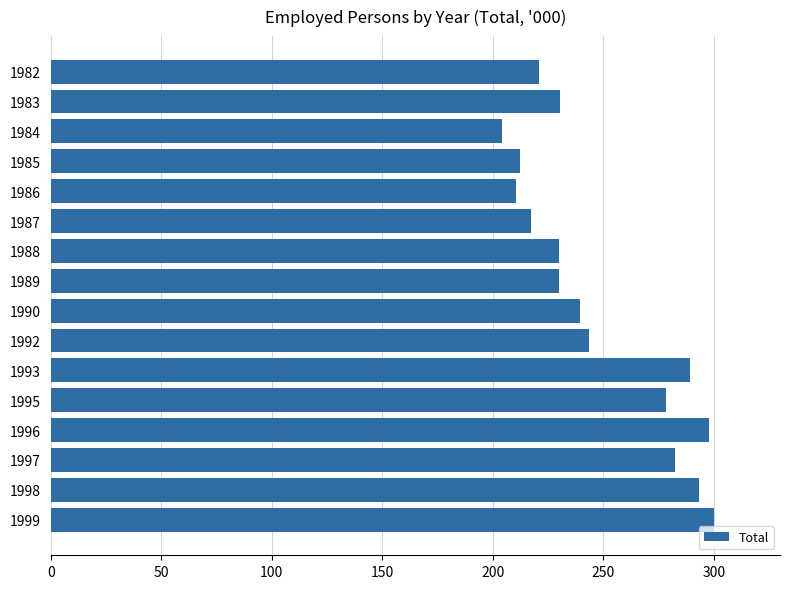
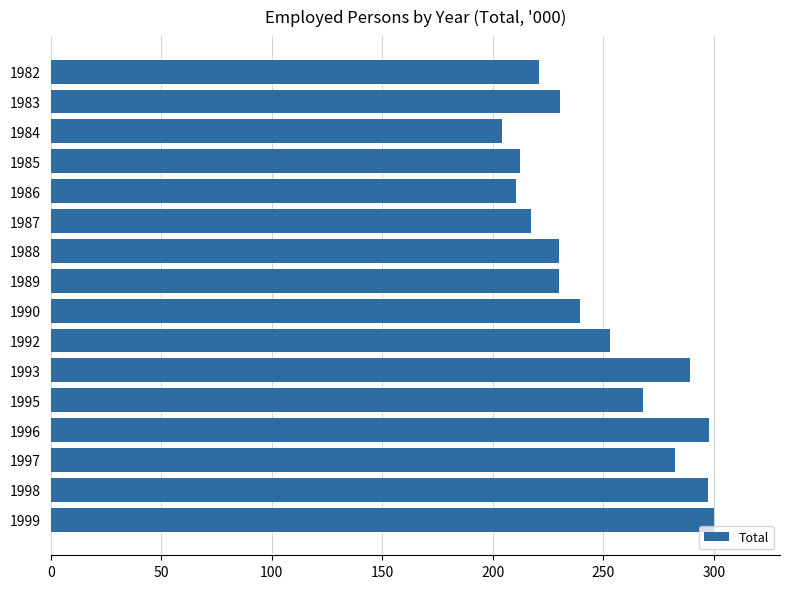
  {
    "1982": 221,
    "1983": 230,
    "1984": 204,
    "1985": 212,
    "1986": 211,
    "1987": 217,
    "1988": 230,
    "1989": 230,
    "1990": 240,
-   "1992": 243,
+   "1992": 253,
    "1993": 289,
-   "1995": 278,
+   "1995": 268,
    "1996": 298,
    "1997": 282,
-   "1998": 294,
+   "1998": 298,
    "1999": 300
  }
